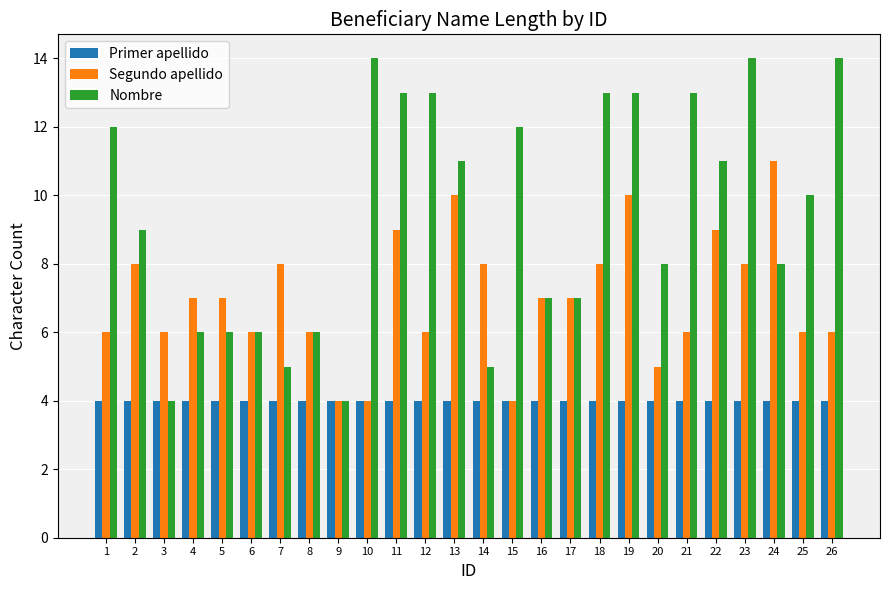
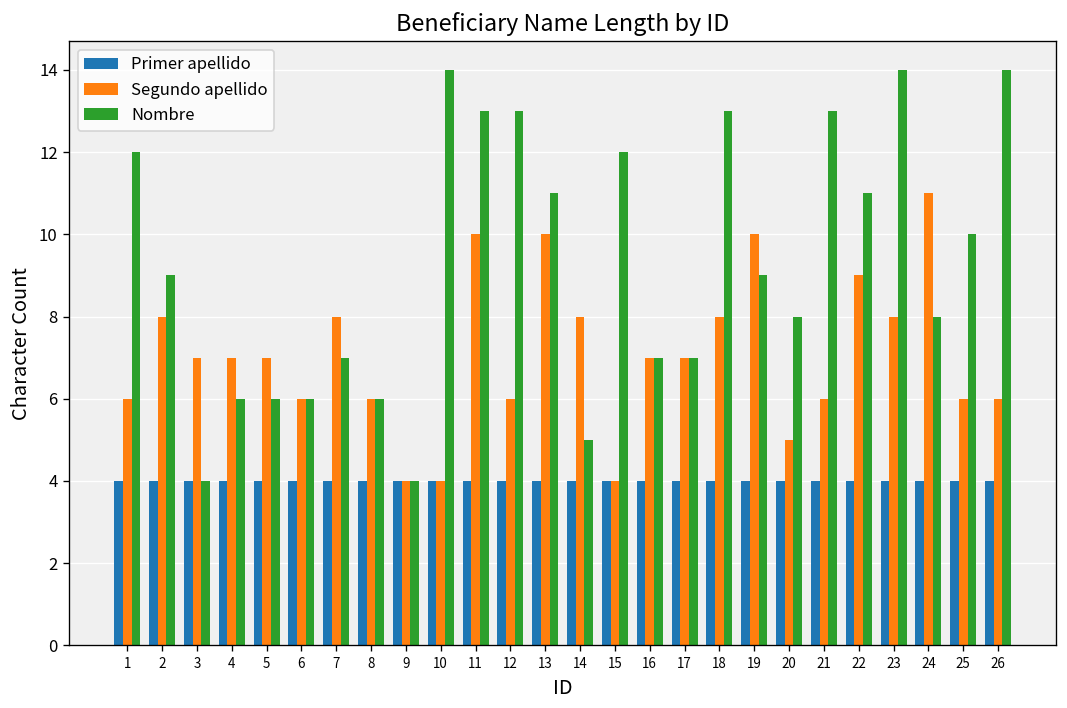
  {
    "Primer apellido": {
      "1": 4,
      "2": 4,
      "3": 4,
      "4": 4,
      "5": 4,
      "6": 4,
      "7": 4,
      "8": 4,
      "9": 4,
      "10": 4,
      "11": 4,
      "12": 4,
      "13": 4,
      "14": 4,
      "15": 4,
      "16": 4,
      "17": 4,
      "18": 4,
      "19": 4,
      "20": 4,
      "21": 4,
      "22": 4,
      "23": 4,
      "24": 4,
      "25": 4,
      "26": 4
    },
    "Segundo apellido": {
      "1": 6,
      "2": 8,
-     "3": 6,
+     "3": 7,
      "4": 7,
      "5": 7,
      "6": 6,
      "7": 8,
      "8": 6,
      "9": 4,
      "10": 4,
-     "11": 9,
+     "11": 10,
      "12": 6,
      "13": 10,
      "14": 8,
      "15": 4,
      "16": 7,
      "17": 7,
      "18": 8,
      "19": 10,
      "20": 5,
      "21": 6,
      "22": 9,
      "23": 8,
      "24": 11,
      "25": 6,
      "26": 6
    },
    "Nombre": {
      "1": 12,
      "2": 9,
      "3": 4,
      "4": 6,
      "5": 6,
      "6": 6,
-     "7": 5,
+     "7": 7,
      "8": 6,
      "9": 4,
      "10": 14,
      "11": 13,
      "12": 13,
      "13": 11,
      "14": 5,
      "15": 12,
      "16": 7,
      "17": 7,
      "18": 13,
-     "19": 13,
+     "19": 9,
      "20": 8,
      "21": 13,
      "22": 11,
      "23": 14,
      "24": 8,
      "25": 10,
      "26": 14
    }
  }
